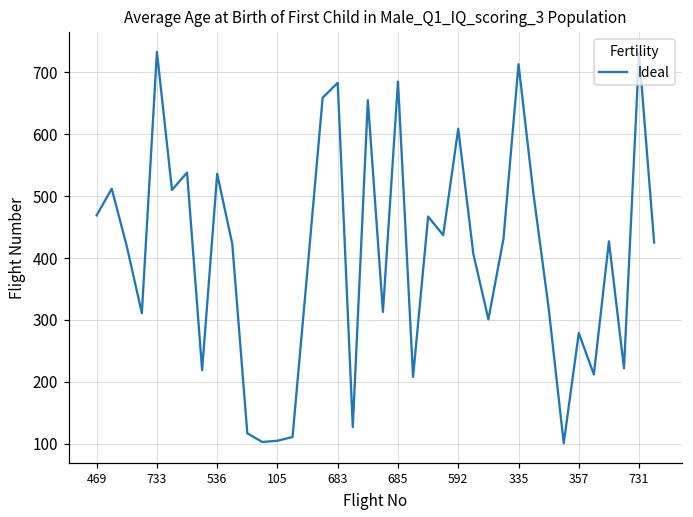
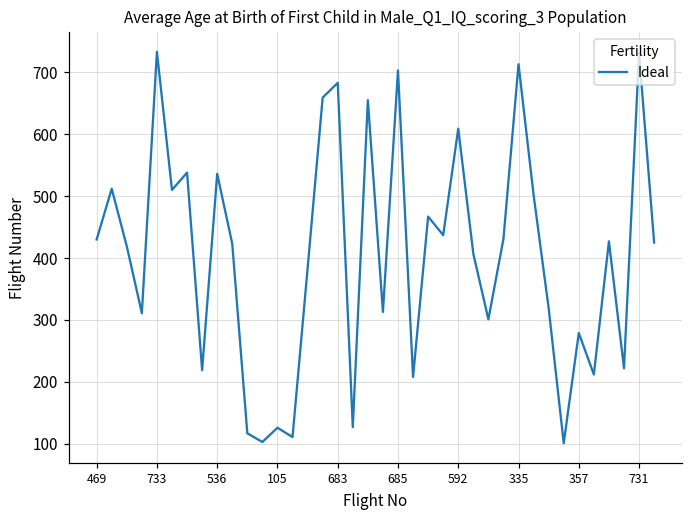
  {
-   "469": 470,
+   "469": 430,
    "733": 730,
    "536": 540,
-   "105": 110,
+   "105": 130,
    "683": 680,
-   "685": 690,
+   "685": 700,
    "592": 610,
    "335": 710,
    "357": 280
  }
